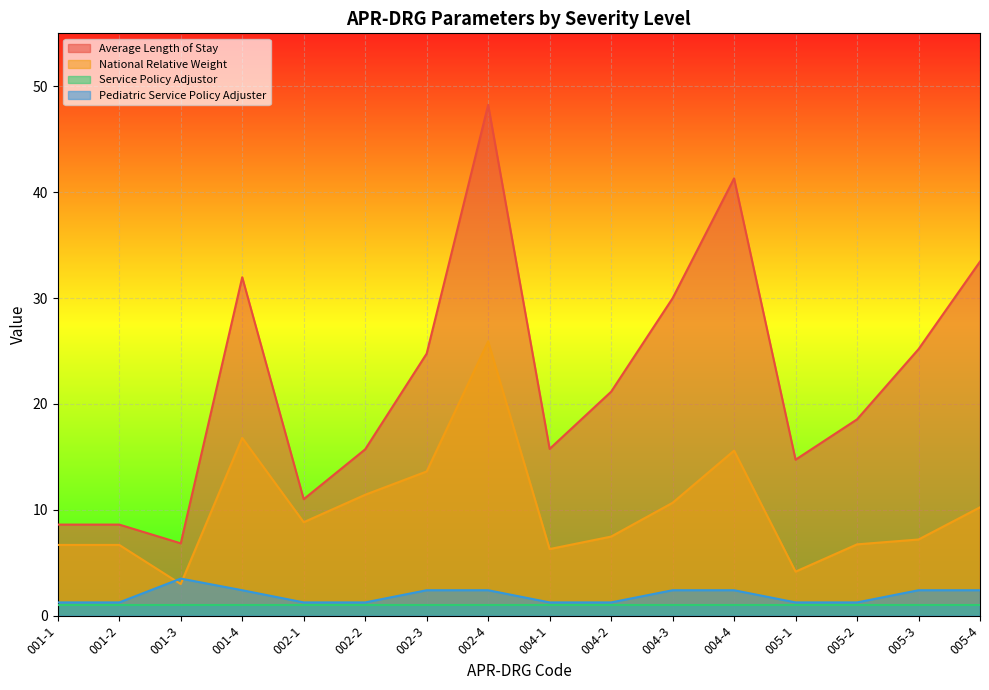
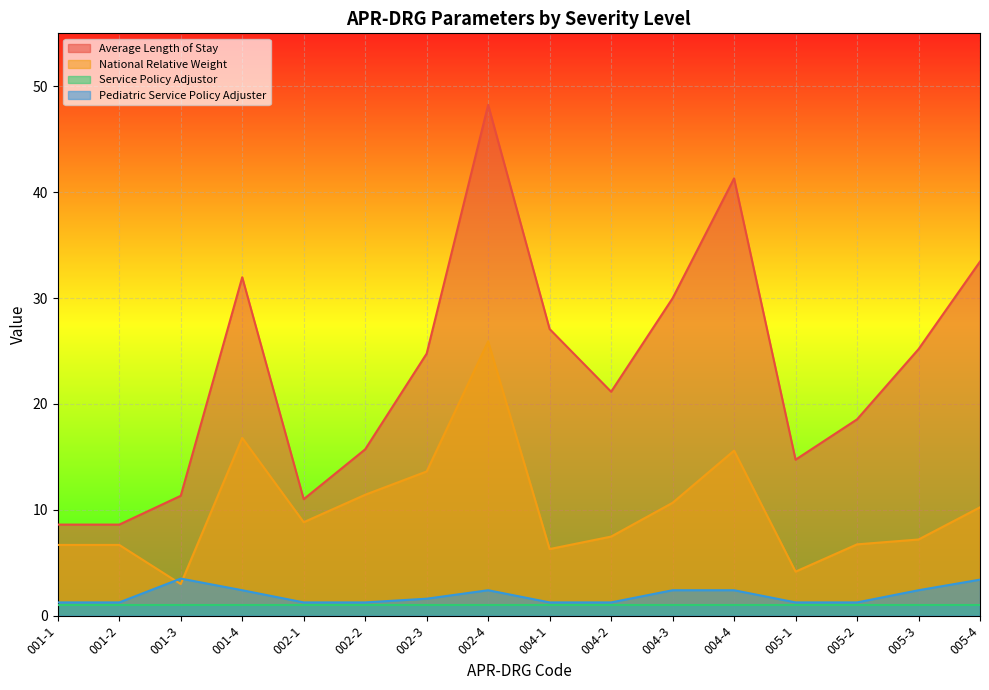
  {
    "Average Length of Stay": {
      "001-1": 8.6,
      "001-2": 8.6,
-     "001-3": 6.8,
+     "001-3": 11.3,
      "001-4": 32.0,
      "002-1": 11.0,
      "002-2": 15.7,
      "002-3": 24.8,
      "002-4": 48.2,
-     "004-1": 15.8,
+     "004-1": 27.1,
      "004-2": 21.2,
      "004-3": 30.0,
      "004-4": 41.3,
      "005-1": 14.7,
      "005-2": 18.5,
      "005-3": 25.2,
      "005-4": 33.4
    },
    "National Relative Weight": {
      "001-1": 6.7,
      "001-2": 6.7,
      "001-3": 3.0,
      "001-4": 16.8,
      "002-1": 8.8,
      "002-2": 11.4,
      "002-3": 13.6,
      "002-4": 25.9,
      "004-1": 6.3,
      "004-2": 7.5,
      "004-3": 10.7,
      "004-4": 15.6,
      "005-1": 4.2,
      "005-2": 6.7,
      "005-3": 7.2,
      "005-4": 10.2
    },
    "Service Policy Adjustor": {
      "001-3": 1.0,
      "001-4": 1.0,
      "002-3": 1.0,
      "002-4": 1.0,
      "004-3": 1.0,
      "004-4": 1.0,
      "005-3": 1.0,
      "005-4": 1.0
    },
    "Pediatric Service Policy Adjuster": {
      "001-3": 3.5,
      "001-4": 2.4,
-     "002-3": 2.4,
+     "002-3": 1.6,
      "002-4": 2.4,
      "004-3": 2.4,
      "004-4": 2.4,
      "005-3": 2.4,
-     "005-4": 2.4
+     "005-4": 3.4
    }
  }
